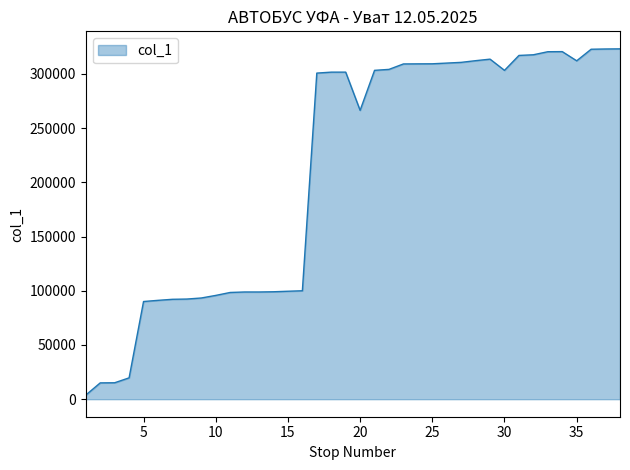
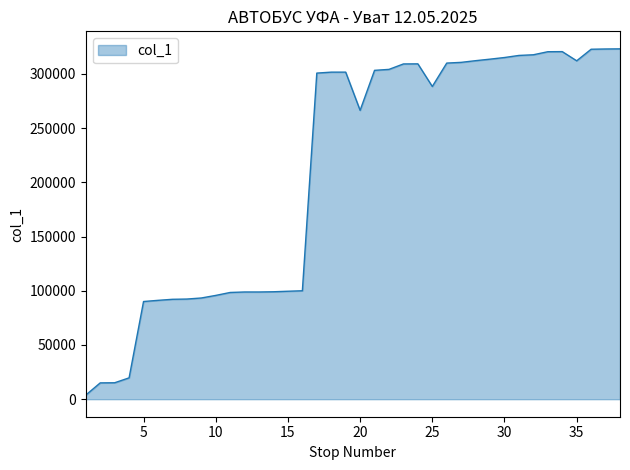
  {
    "5": 90000,
    "10": 96000,
    "15": 100000,
    "20": 266000,
-   "25": 309000,
-   "30": 303000,
+   "25": 288000,
+   "30": 315000,
    "35": 312000
  }
